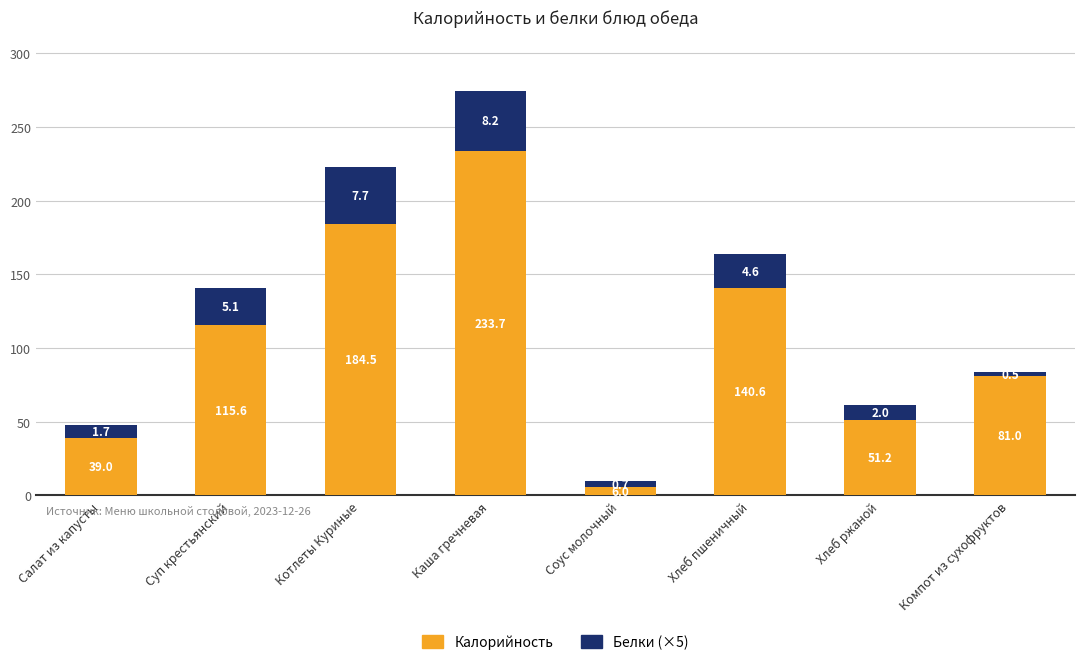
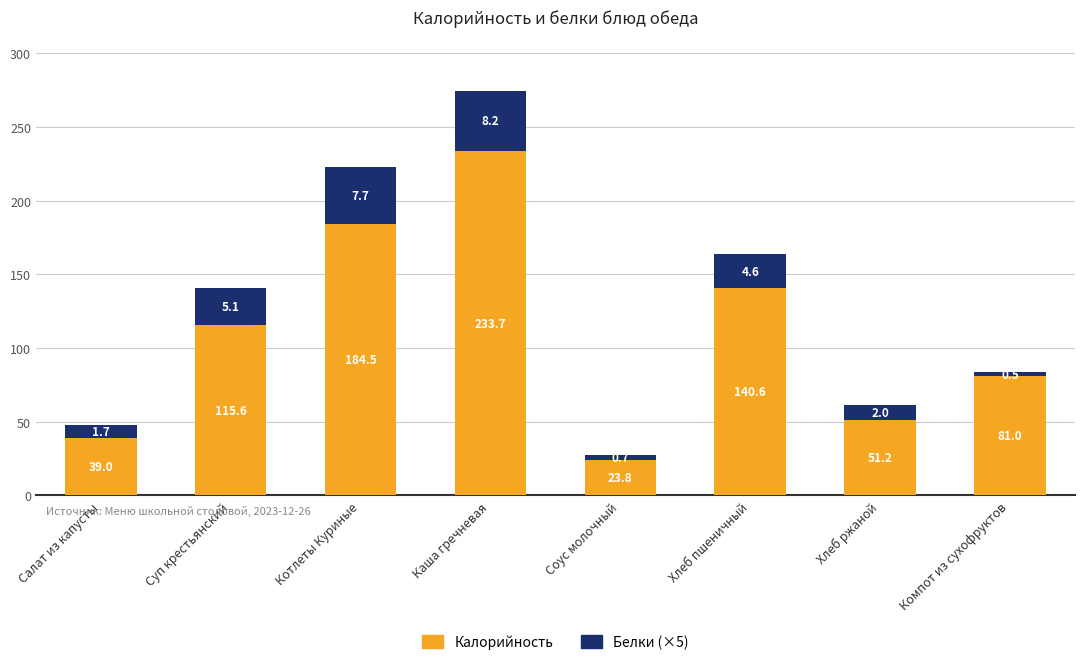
  {
    "Калорийность": {
      "Салат из капусты": 39.0,
      "Суп крестьянский": 115.6,
      "Котлеты Куриные": 184.5,
      "Каша гречневая": 233.7,
-     "Соус молочный": 6.0,
+     "Соус молочный": 23.8,
      "Хлеб пшеничный": 140.6,
      "Хлеб ржаной": 51.2,
      "Компот из сухофруктов": 81.0
    }
  }
